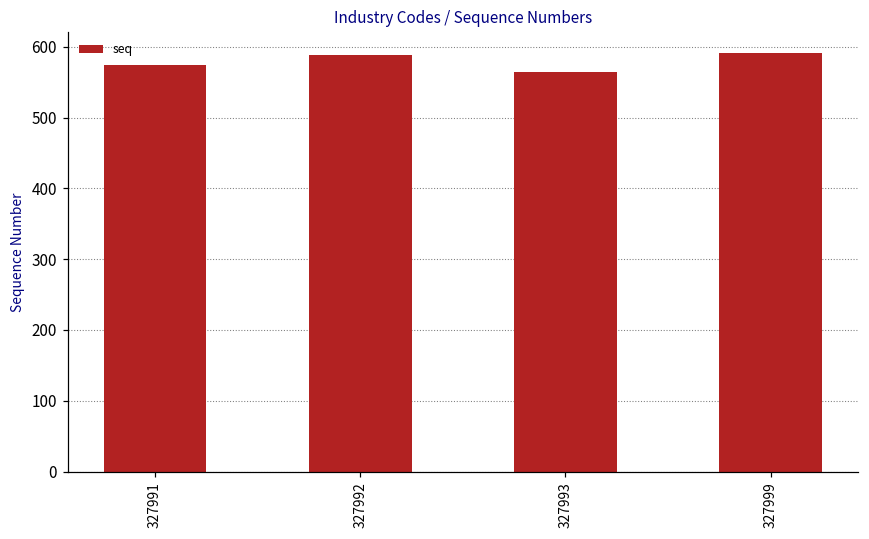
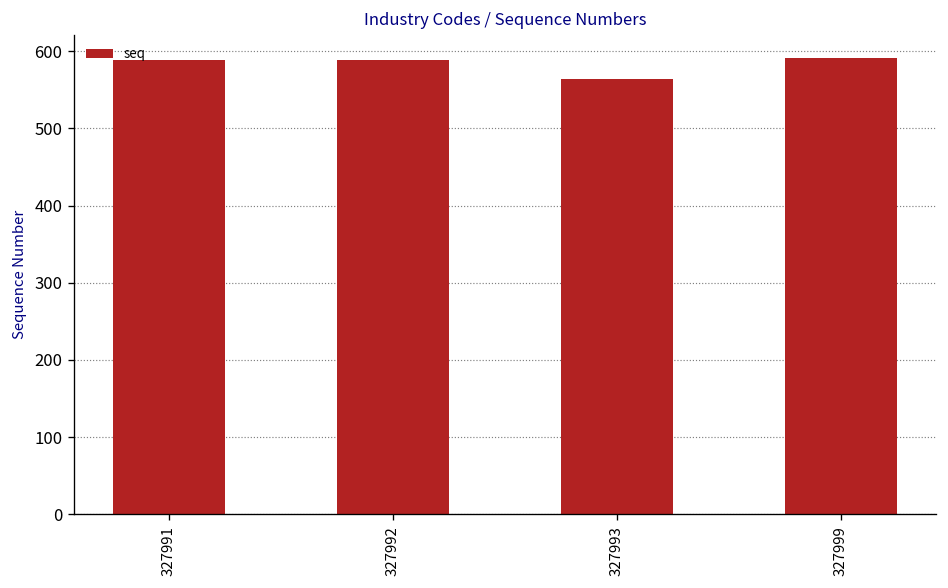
  {
-   "327991": 580,
+   "327991": 590,
    "327992": 590,
    "327993": 560,
    "327999": 590
  }
